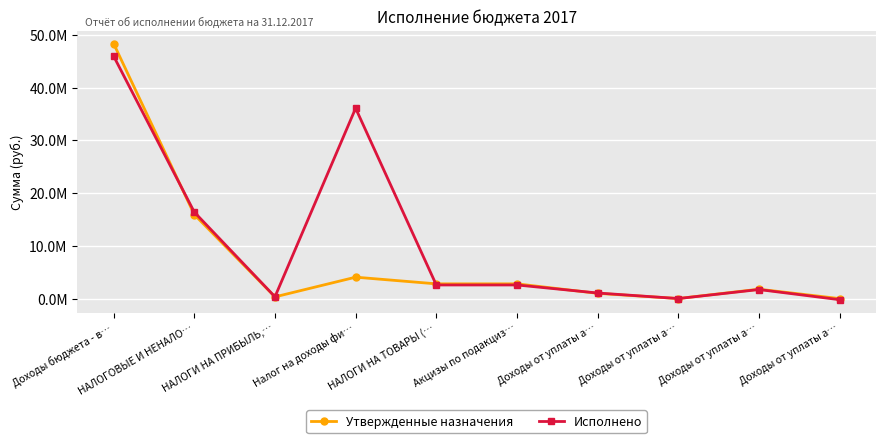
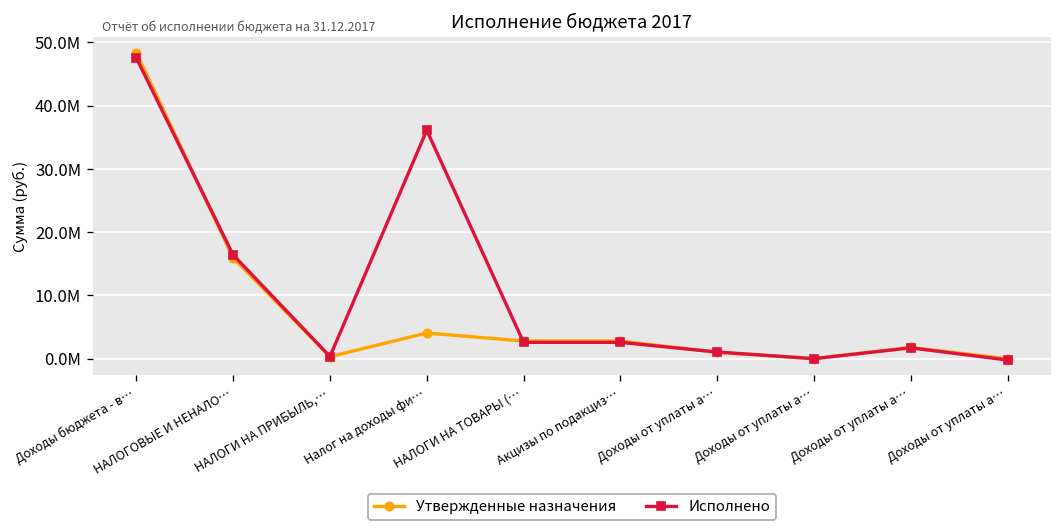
  {
    "Утвержденные назначения": {
      "Налог на доходы фи…": 4000000
    },
    "Исполнено": {
-     "Доходы бюджета - в…": 46000000,
+     "Доходы бюджета - в…": 48000000,
      "Налог на доходы фи…": 36000000
    }
  }
